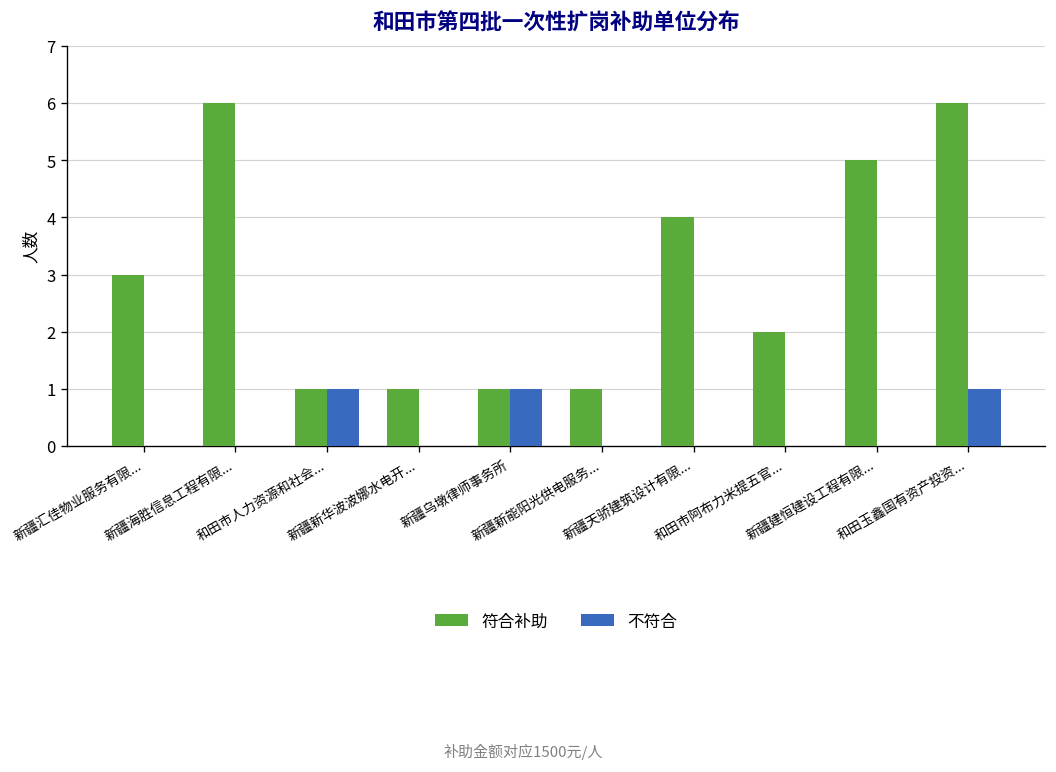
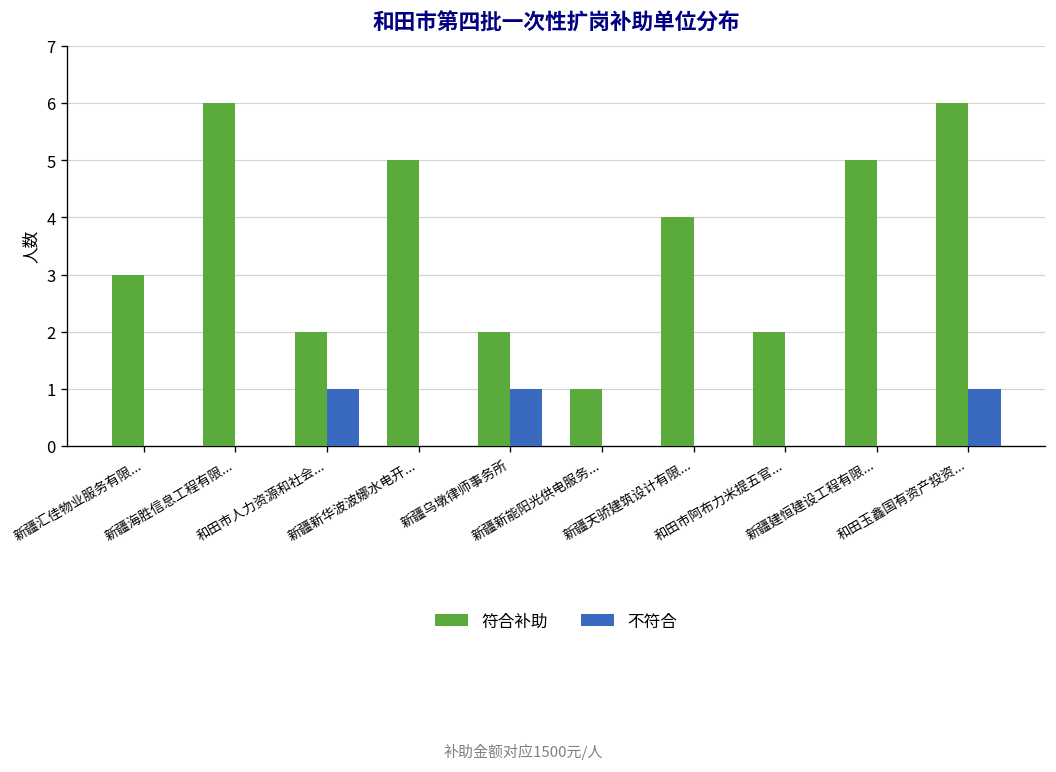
  {
    "符合补助": {
      "新疆汇佳物业服务有限...": 3,
      "新疆海胜信息工程有限...": 6,
-     "和田市人力资源和社会...": 1,
-     "新疆新华波波娜水电开...": 1,
-     "新疆乌墩律师事务所": 1,
+     "和田市人力资源和社会...": 2,
+     "新疆新华波波娜水电开...": 5,
+     "新疆乌墩律师事务所": 2,
      "新疆新能阳光供电服务...": 1,
      "新疆天骄建筑设计有限...": 4,
      "和田市阿布力米提五官...": 2,
      "新疆建恒建设工程有限...": 5,
      "和田玉鑫国有资产投资...": 6
    },
    "不符合": {
      "新疆汇佳物业服务有限...": 0,
      "新疆海胜信息工程有限...": 0,
      "和田市人力资源和社会...": 1,
      "新疆新华波波娜水电开...": 0,
      "新疆乌墩律师事务所": 1,
      "新疆新能阳光供电服务...": 0,
      "新疆天骄建筑设计有限...": 0,
      "和田市阿布力米提五官...": 0,
      "新疆建恒建设工程有限...": 0,
      "和田玉鑫国有资产投资...": 1
    }
  }
